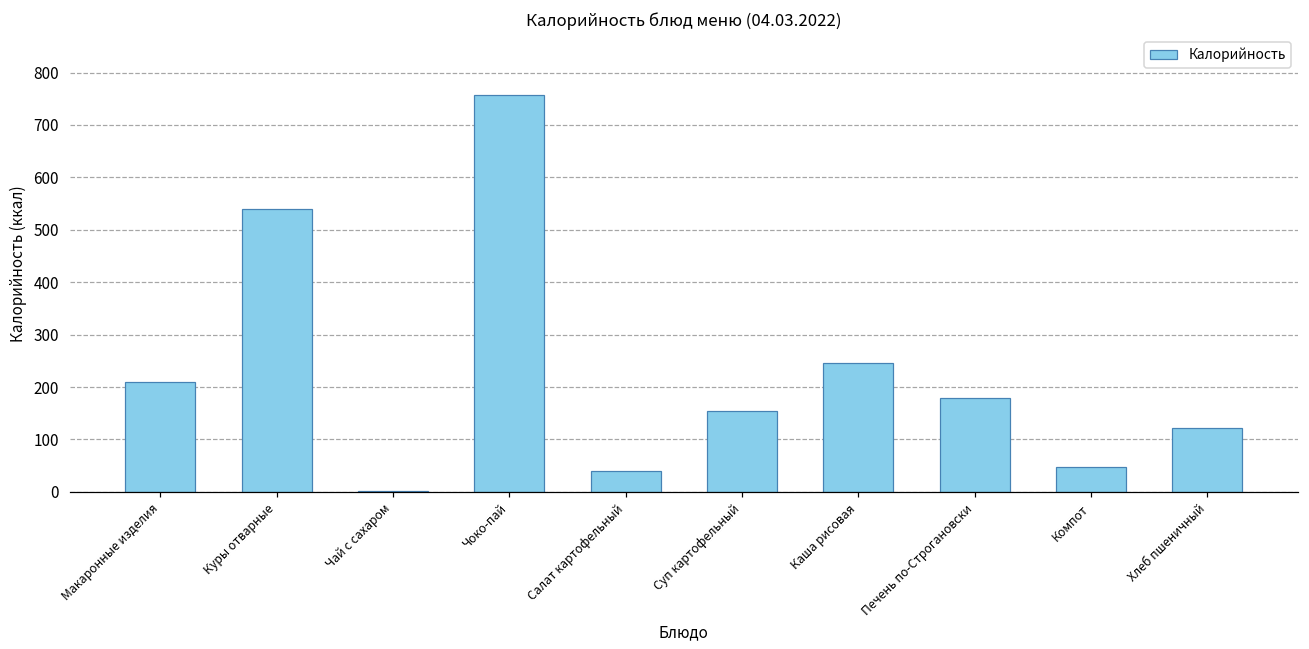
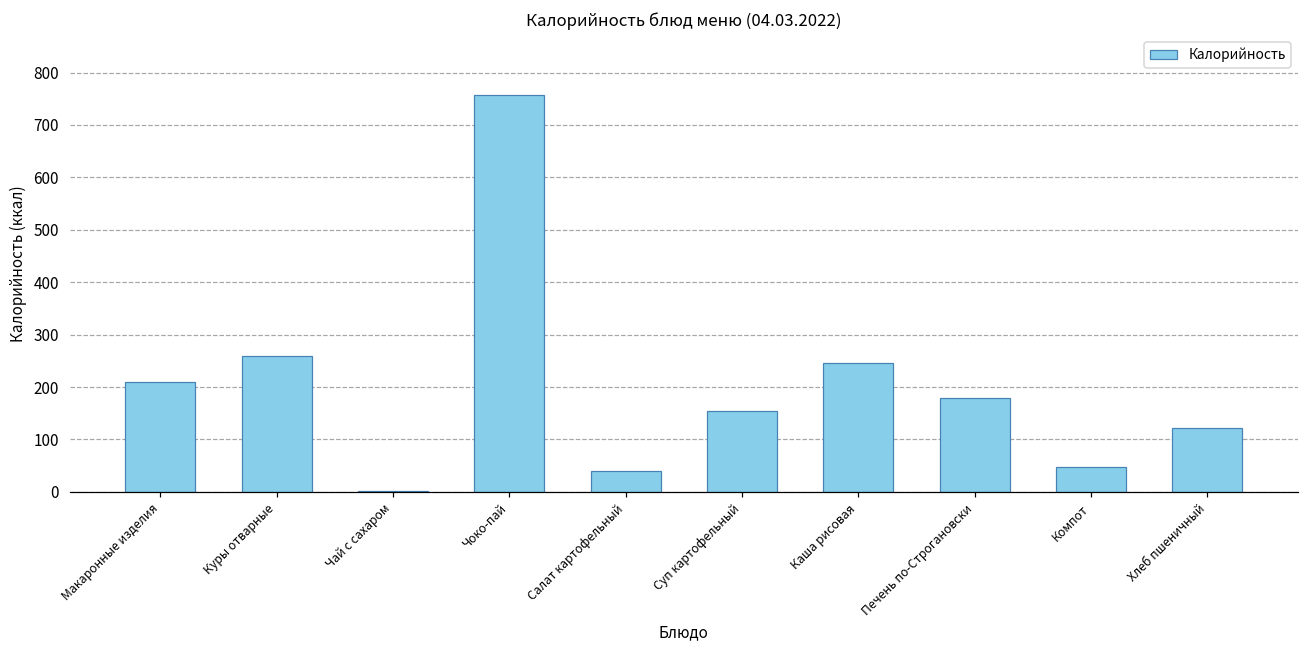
  {
    "Макаронные изделия": 210,
-   "Куры отварные": 540,
+   "Куры отварные": 260,
    "Чоко-пай": 760,
    "Салат картофельный": 40,
    "Суп картофельный": 150,
    "Каша рисовая": 250,
    "Печень по-Строгановски": 180,
    "Компот": 50,
    "Хлеб пшеничный": 120
  }
